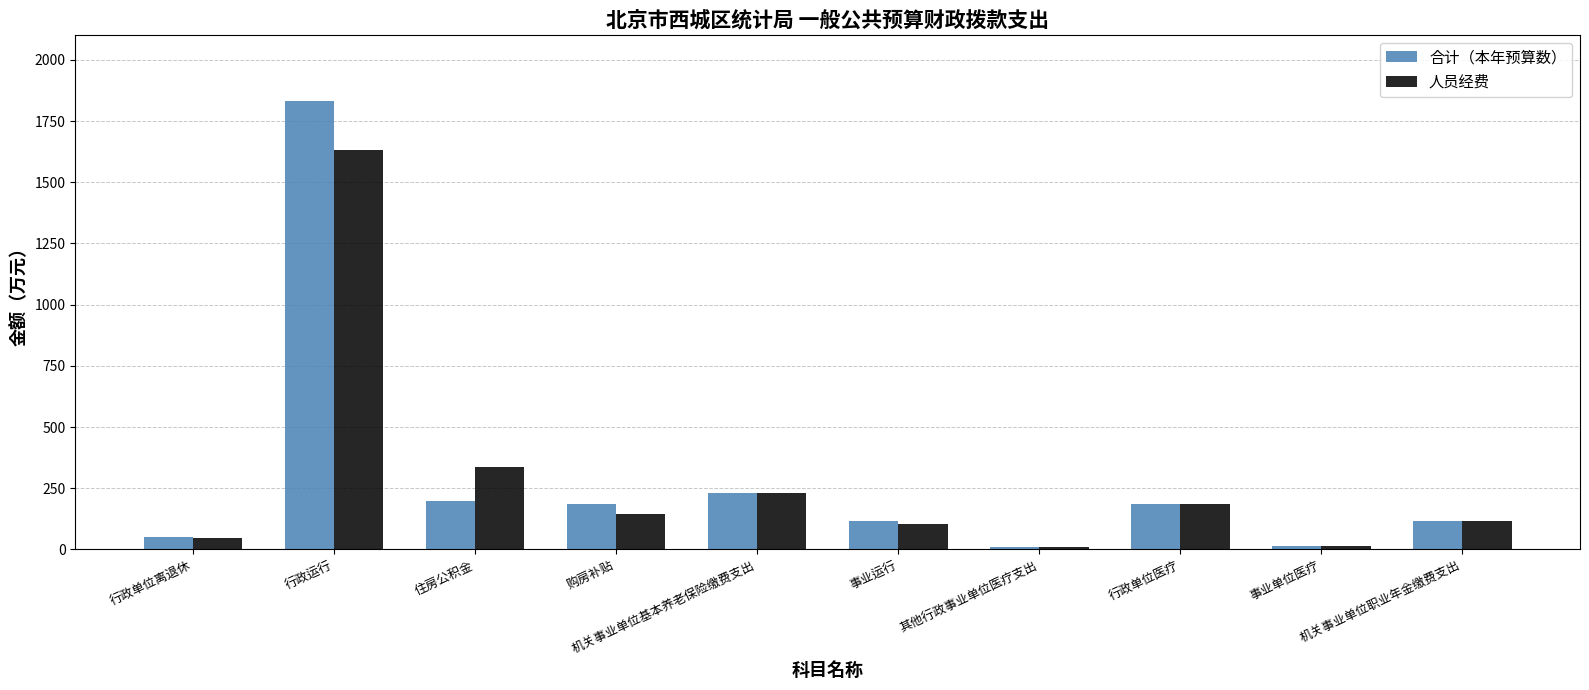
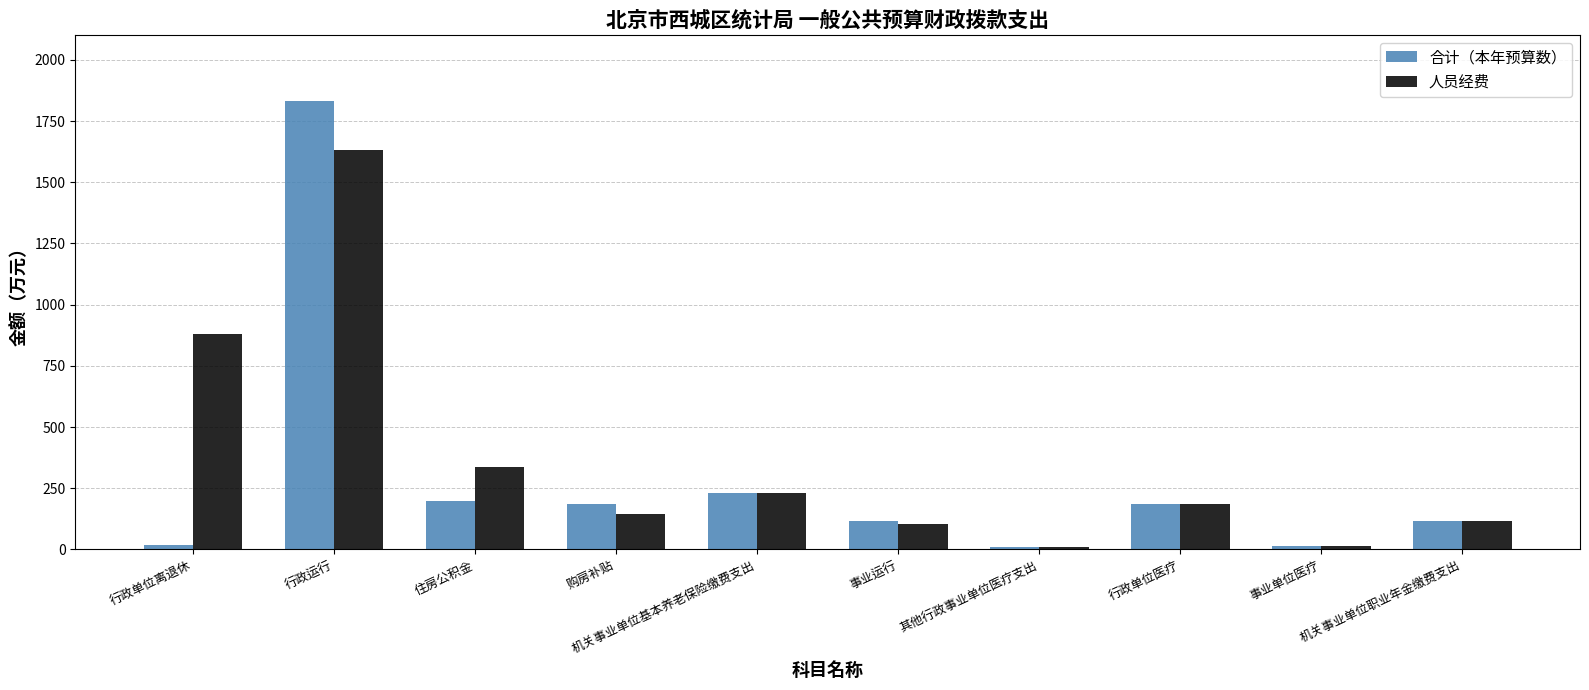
  {
    "合计（本年预算数）": {
-     "行政单位离退休": 50,
+     "行政单位离退休": 20,
      "行政运行": 1830,
      "住房公积金": 200,
      "购房补贴": 180,
      "机关事业单位基本养老保险缴费支出": 230,
      "事业运行": 120,
      "行政单位医疗": 190,
      "事业单位医疗": 10,
      "机关事业单位职业年金缴费支出": 110
    },
    "人员经费": {
-     "行政单位离退休": 50,
+     "行政单位离退休": 880,
      "行政运行": 1630,
      "住房公积金": 340,
      "购房补贴": 140,
      "机关事业单位基本养老保险缴费支出": 230,
      "事业运行": 100,
      "行政单位医疗": 190,
      "事业单位医疗": 10,
      "机关事业单位职业年金缴费支出": 110
    }
  }
